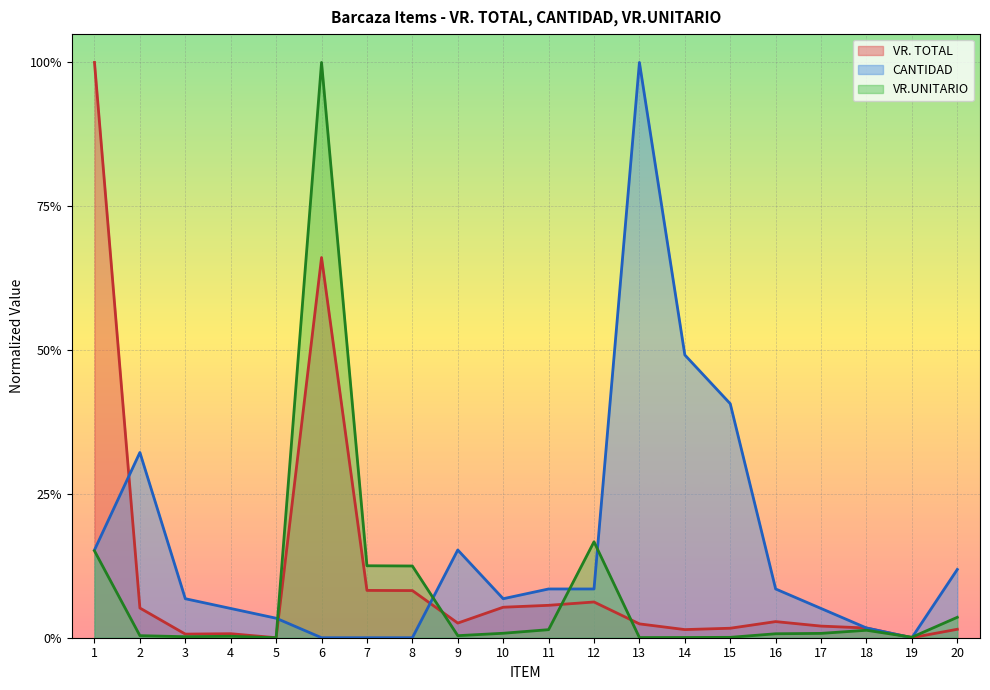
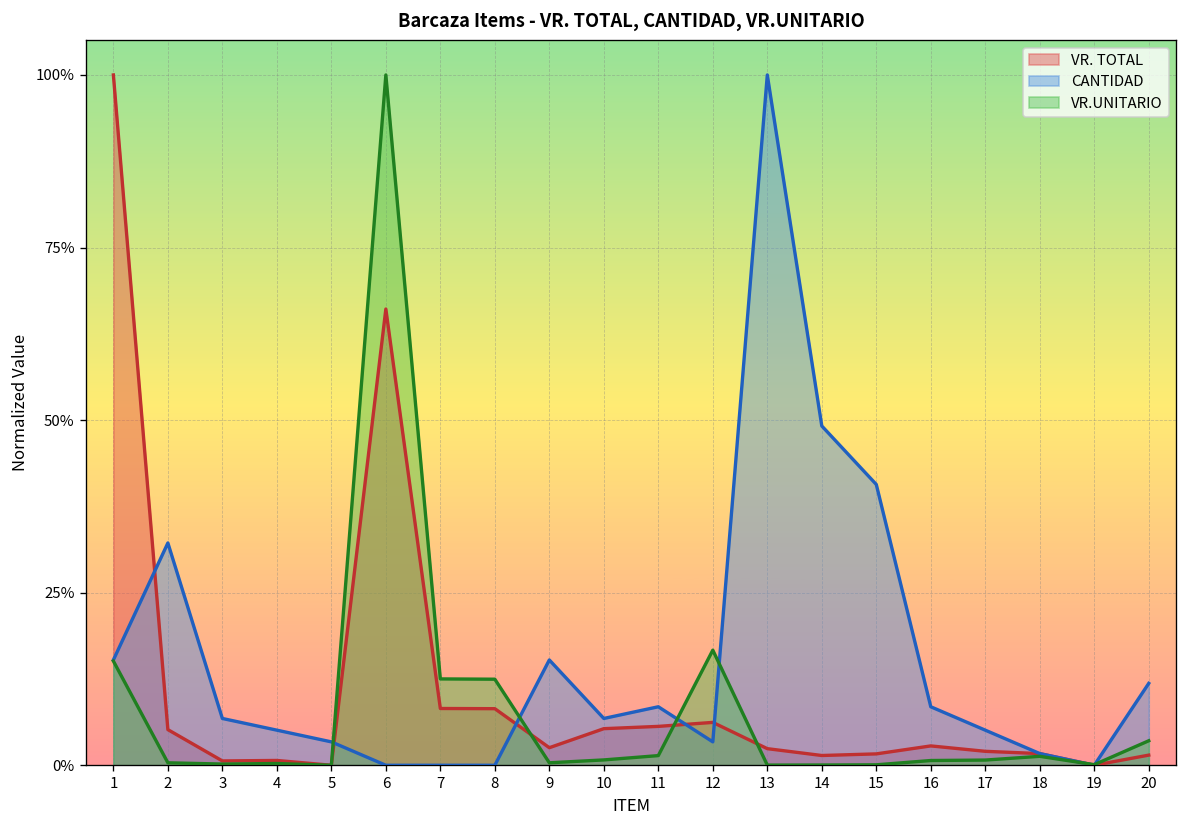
  {
    "VR. TOTAL": {
      "1": "100%",
      "2": "5%",
      "3": "1%",
      "4": "1%",
      "6": "66%",
      "7": "8%",
      "8": "8%",
      "9": "3%",
      "10": "5%",
      "11": "6%",
      "12": "6%",
      "13": "2%",
      "14": "1%",
      "15": "2%",
      "16": "3%",
      "17": "2%",
      "20": "1%"
    },
    "CANTIDAD": {
      "2": "32%",
      "3": "7%",
      "4": "5%",
      "5": "3%",
      "6": "0%",
      "7": "0%",
      "8": "0%",
      "9": "15%",
      "10": "7%",
      "11": "8%",
-     "12": "8%",
+     "12": "3%",
      "13": "100%",
      "14": "49%",
      "15": "41%",
      "16": "8%",
      "17": "5%",
      "20": "12%"
    },
    "VR.UNITARIO": {
      "2": "0%",
      "3": "0%",
      "4": "0%",
      "6": "100%",
      "7": "13%",
      "8": "12%",
      "9": "0%",
      "10": "1%",
      "11": "1%",
      "12": "17%",
      "13": "0%",
      "14": "0%",
      "15": "0%",
      "16": "1%",
      "17": "1%",
      "20": "4%"
    }
  }
